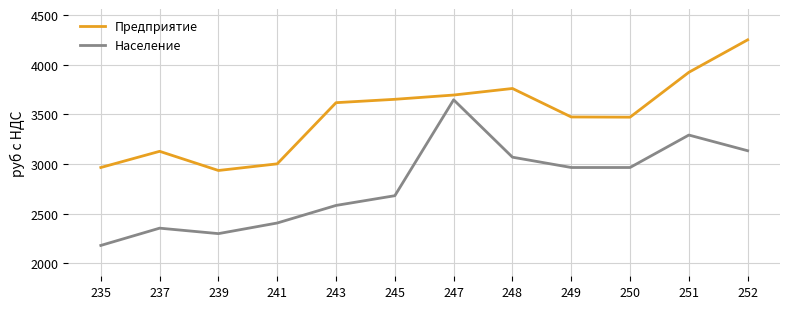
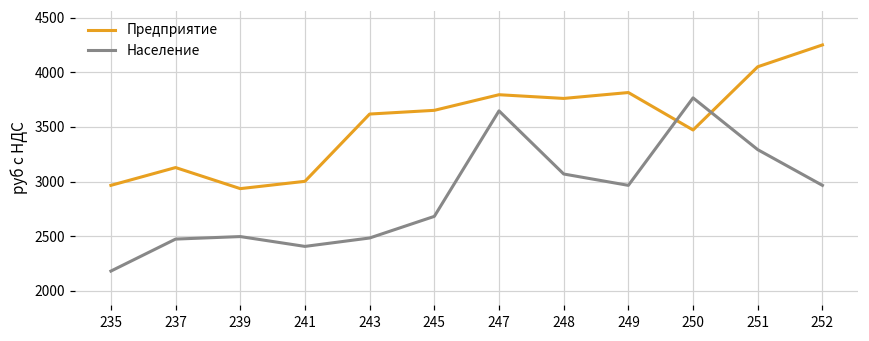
  {
    "Предприятие": {
      "235": 3000,
      "237": 3100,
      "239": 2900,
      "241": 3000,
      "243": 3600,
      "245": 3700,
-     "247": 3700,
+     "247": 3800,
      "248": 3800,
-     "249": 3500,
+     "249": 3800,
      "250": 3500,
-     "251": 3900,
+     "251": 4100,
      "252": 4300
    },
    "Население": {
      "235": 2200,
-     "237": 2400,
-     "239": 2300,
+     "237": 2500,
+     "239": 2500,
      "241": 2400,
-     "243": 2600,
+     "243": 2500,
      "245": 2700,
      "247": 3600,
      "248": 3100,
      "249": 3000,
-     "250": 3000,
+     "250": 3800,
      "251": 3300,
-     "252": 3100
+     "252": 3000
    }
  }
